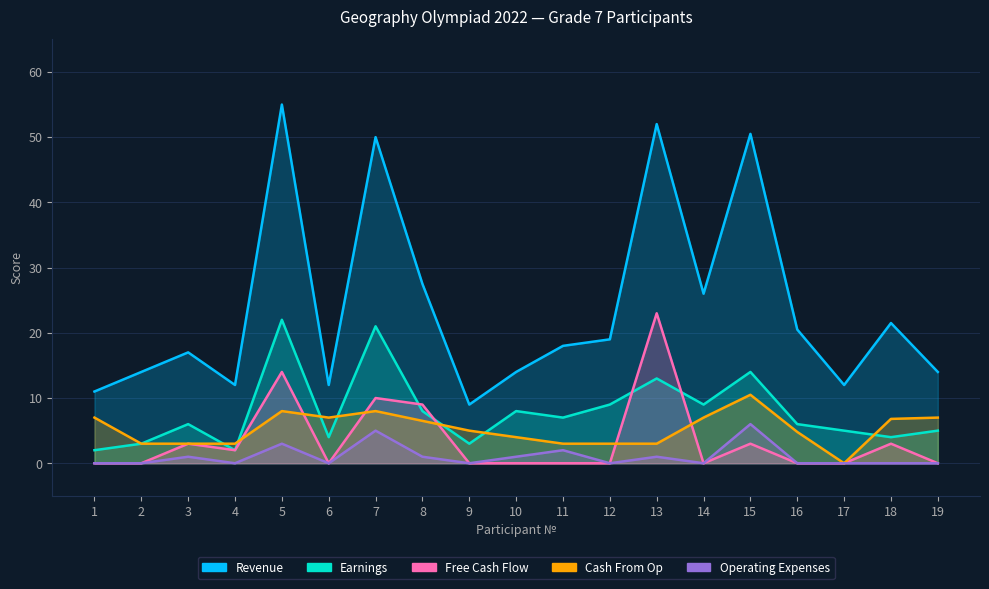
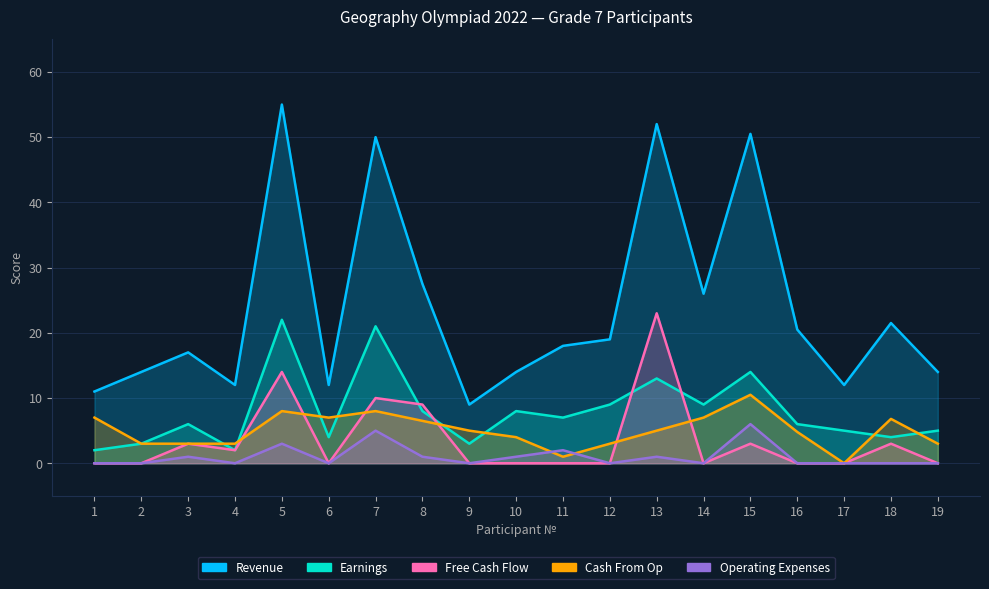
  {
    "Cash From Op": {
      "1": 7,
      "4": 3,
      "5": 8,
      "6": 7,
      "7": 8,
      "8": 7,
      "9": 5,
      "10": 4,
-     "11": 3,
+     "11": 1,
      "12": 3,
-     "13": 3,
+     "13": 5,
      "14": 7,
      "15": 11,
      "16": 5,
      "18": 7,
-     "19": 7
+     "19": 3
    }
  }
